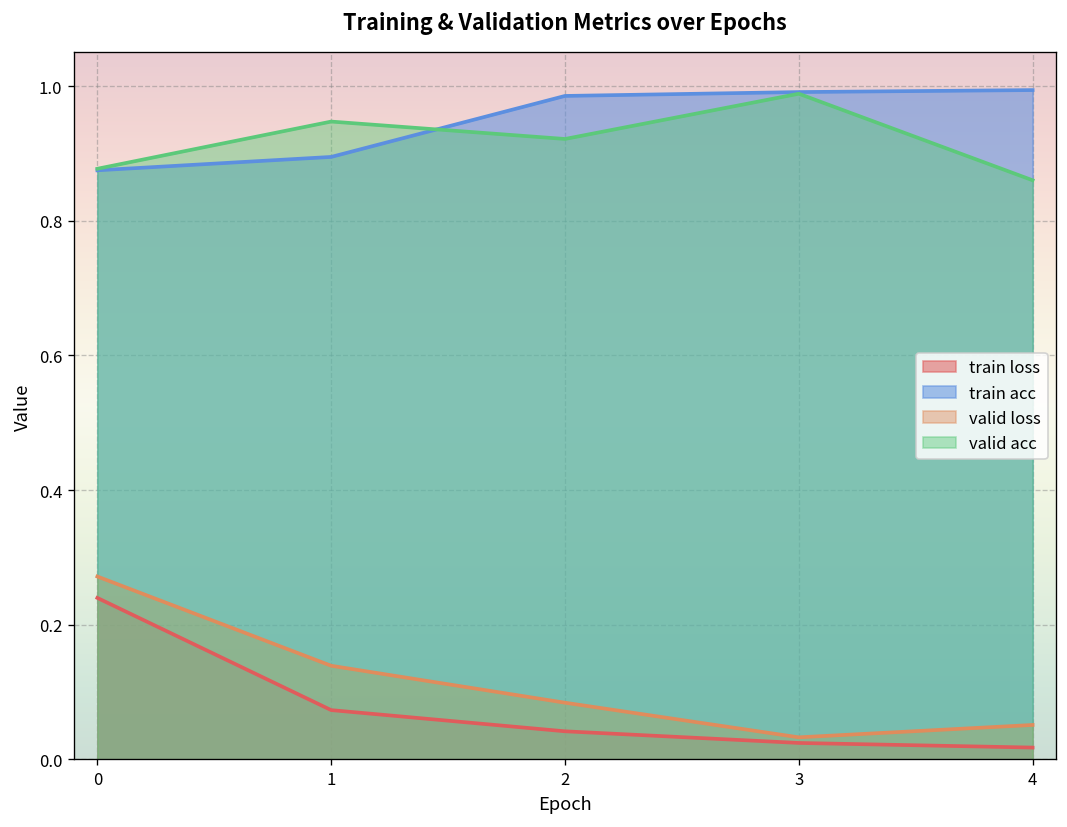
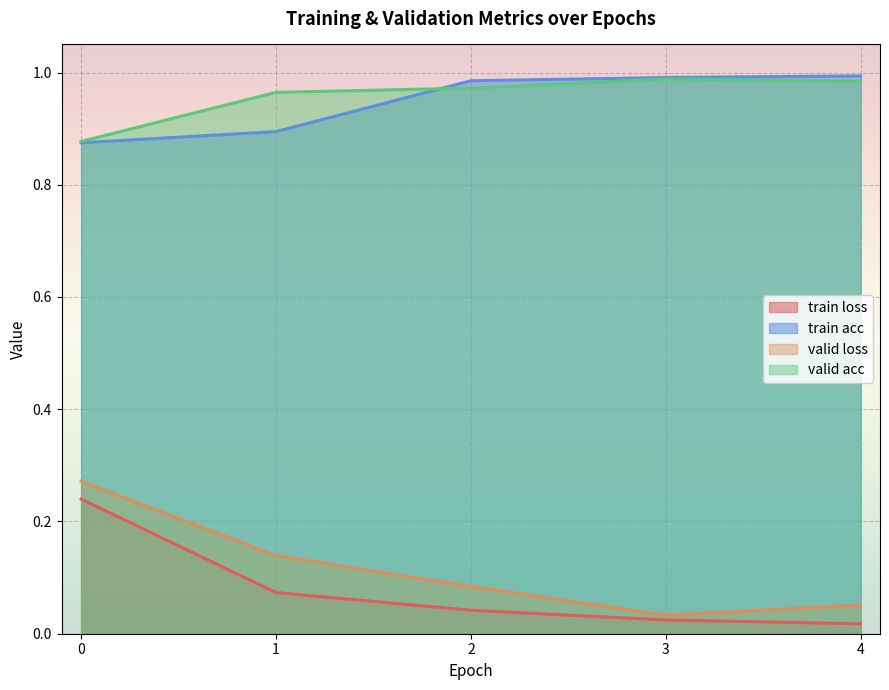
  {
    "train acc": {
      "1": 0.89,
      "2": 0.99,
      "4": 0.99
    },
    "valid acc": {
-     "1": 0.95,
-     "2": 0.92,
-     "4": 0.86
+     "1": 0.96,
+     "2": 0.97,
+     "4": 0.98
    }
  }
